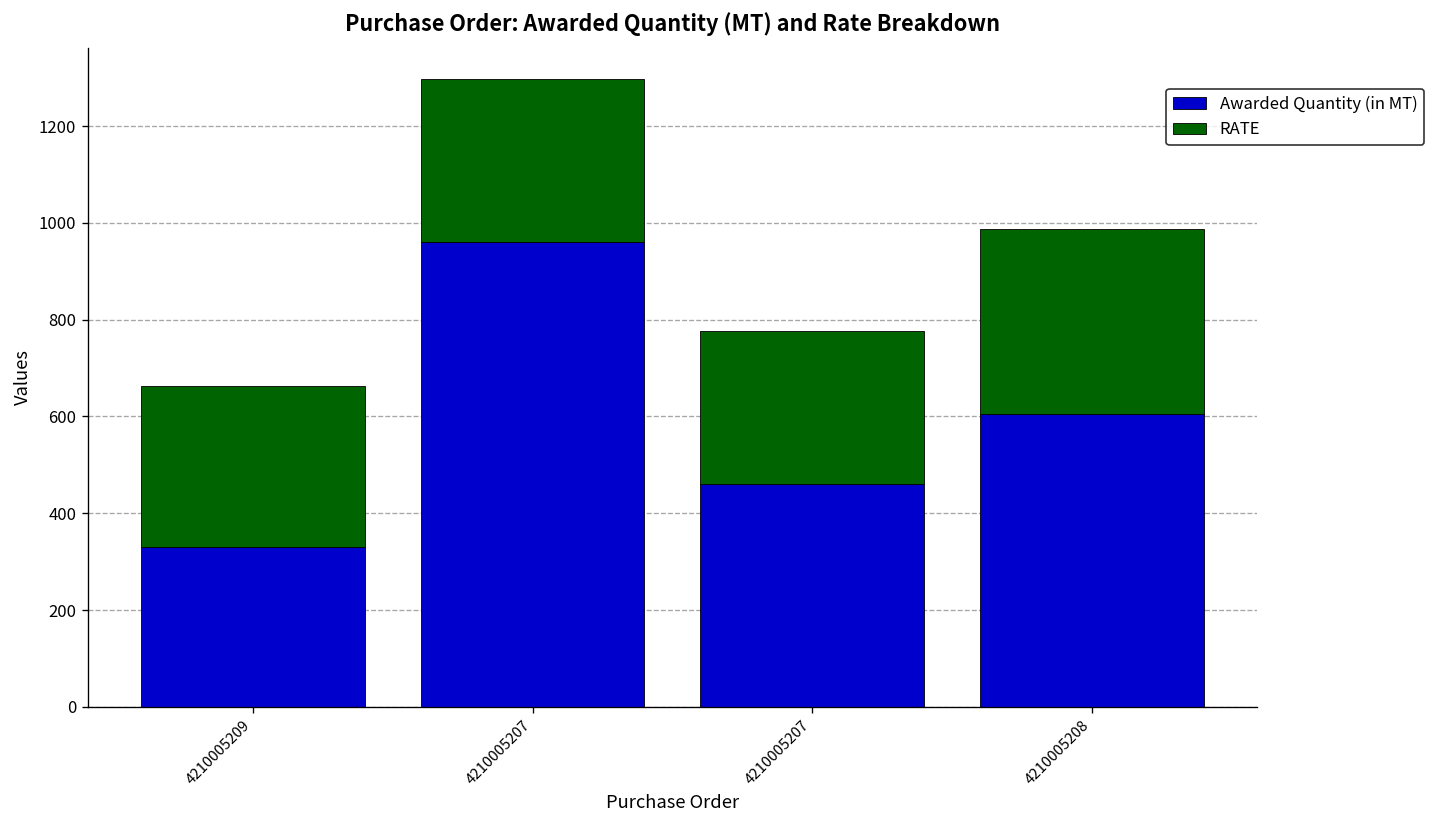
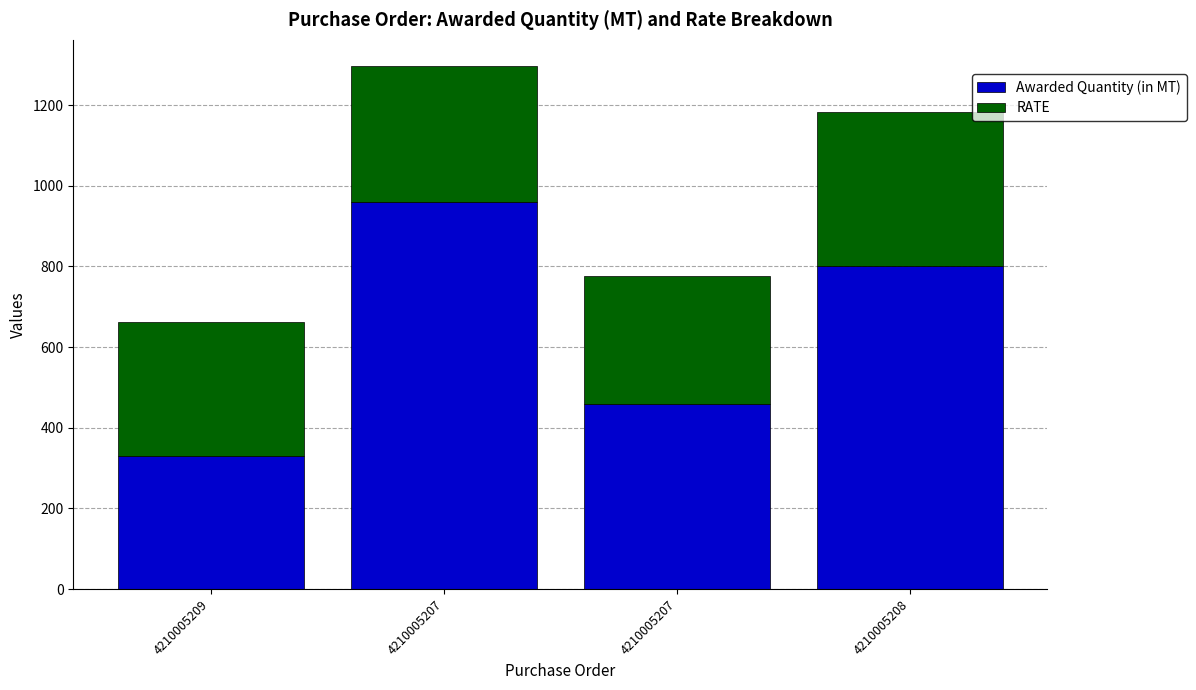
  {
    "Awarded Quantity (in MT)": {
      "4210005209": 330,
-     "4210005208": 610
+     "4210005208": 800
    },
    "RATE": {
      "4210005209": 330,
      "4210005208": 380
    }
  }
